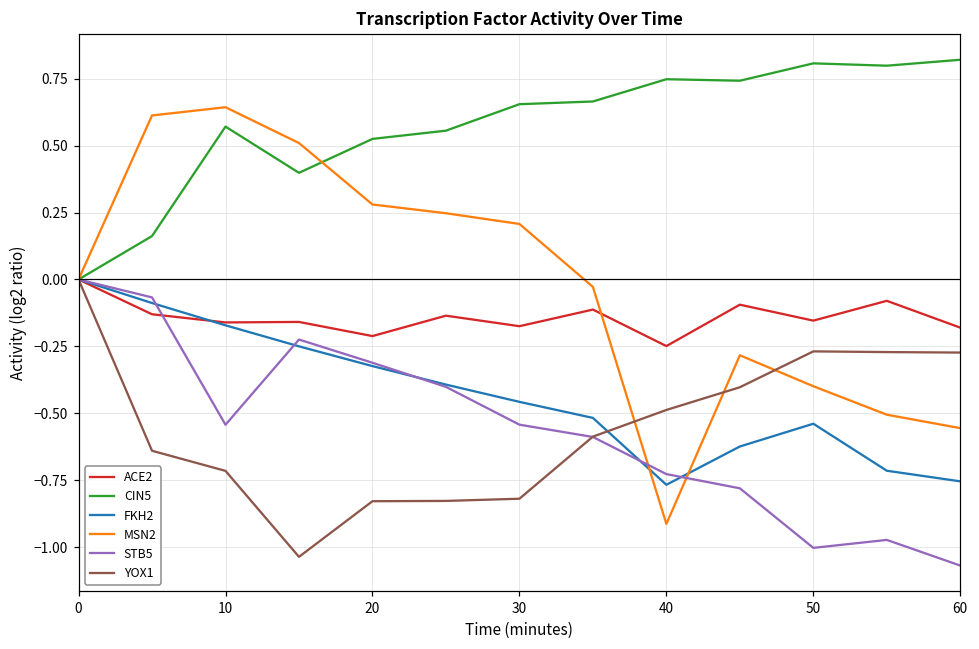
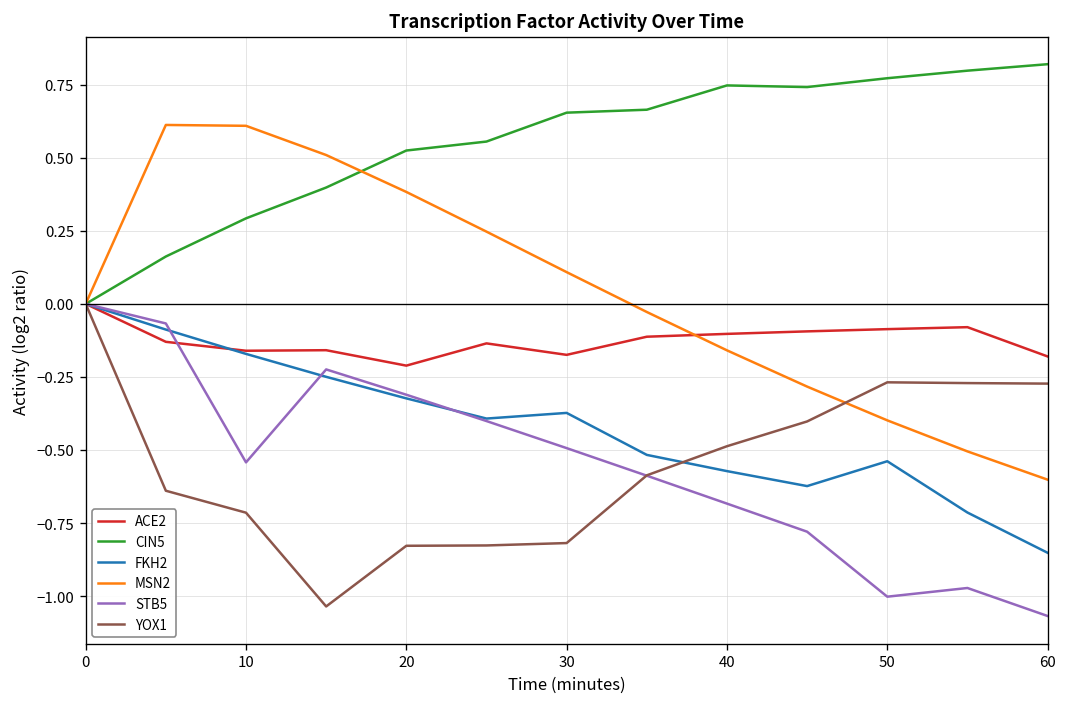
  {
    "ACE2": {
      "10": -0.16,
      "20": -0.21,
      "30": -0.17,
-     "40": -0.25,
-     "50": -0.15,
+     "40": -0.10,
+     "50": -0.09,
      "60": -0.18
    },
    "CIN5": {
-     "10": 0.57,
+     "10": 0.29,
      "20": 0.52,
      "30": 0.65,
      "40": 0.75,
-     "50": 0.81,
+     "50": 0.77,
      "60": 0.82
    },
    "FKH2": {
      "10": -0.17,
      "20": -0.32,
-     "30": -0.46,
-     "40": -0.77,
+     "30": -0.37,
+     "40": -0.57,
      "50": -0.54,
-     "60": -0.75
+     "60": -0.85
    },
    "MSN2": {
-     "10": 0.64,
-     "20": 0.28,
-     "30": 0.21,
-     "40": -0.91,
+     "10": 0.61,
+     "20": 0.38,
+     "30": 0.11,
+     "40": -0.16,
      "50": -0.40,
-     "60": -0.56
+     "60": -0.60
    },
    "STB5": {
      "10": -0.54,
      "20": -0.31,
-     "30": -0.54,
-     "40": -0.73,
+     "30": -0.49,
+     "40": -0.68,
      "50": -1.00,
      "60": -1.07
    },
    "YOX1": {
      "10": -0.71,
      "20": -0.83,
      "30": -0.82,
      "40": -0.49,
      "50": -0.27,
      "60": -0.27
    }
  }
